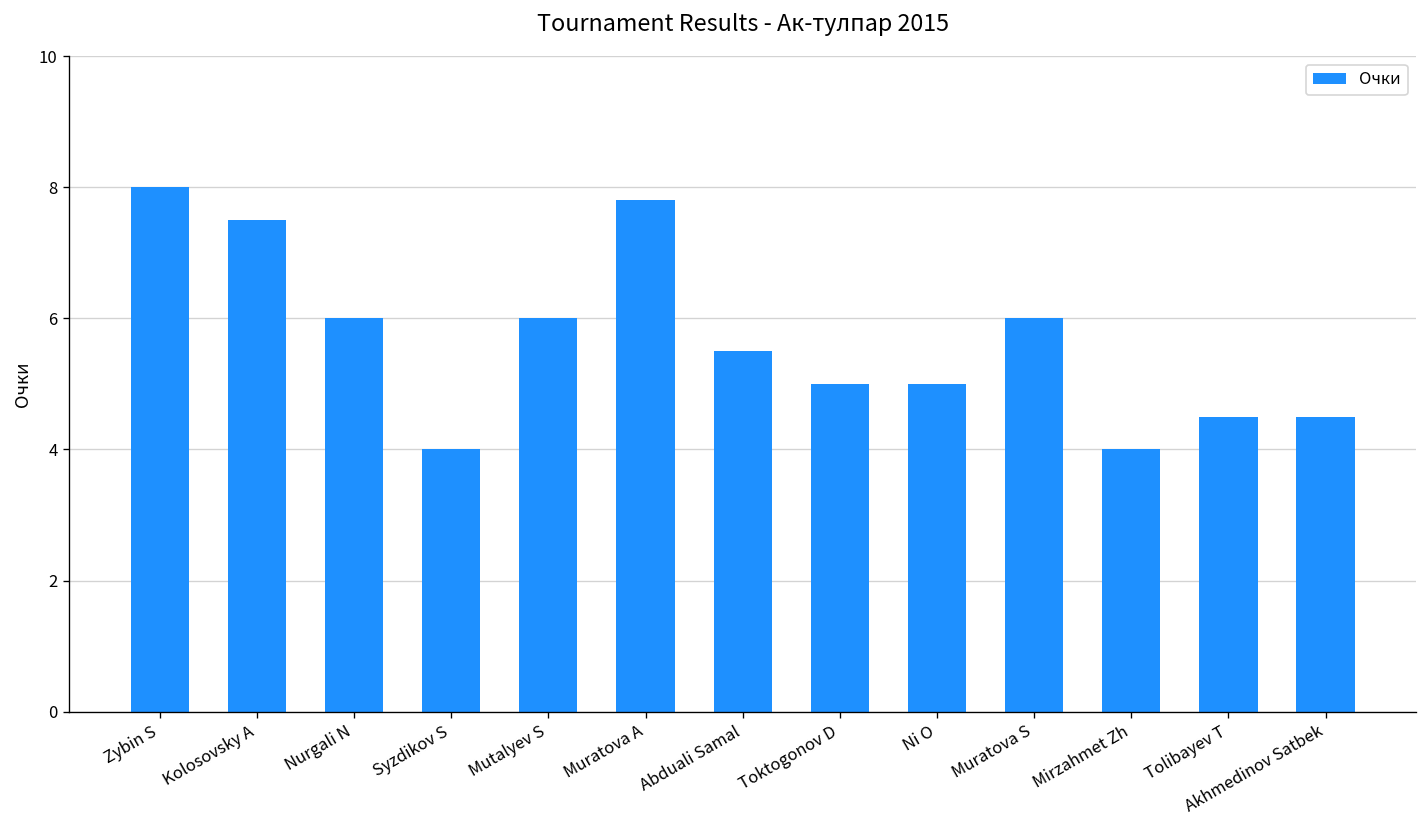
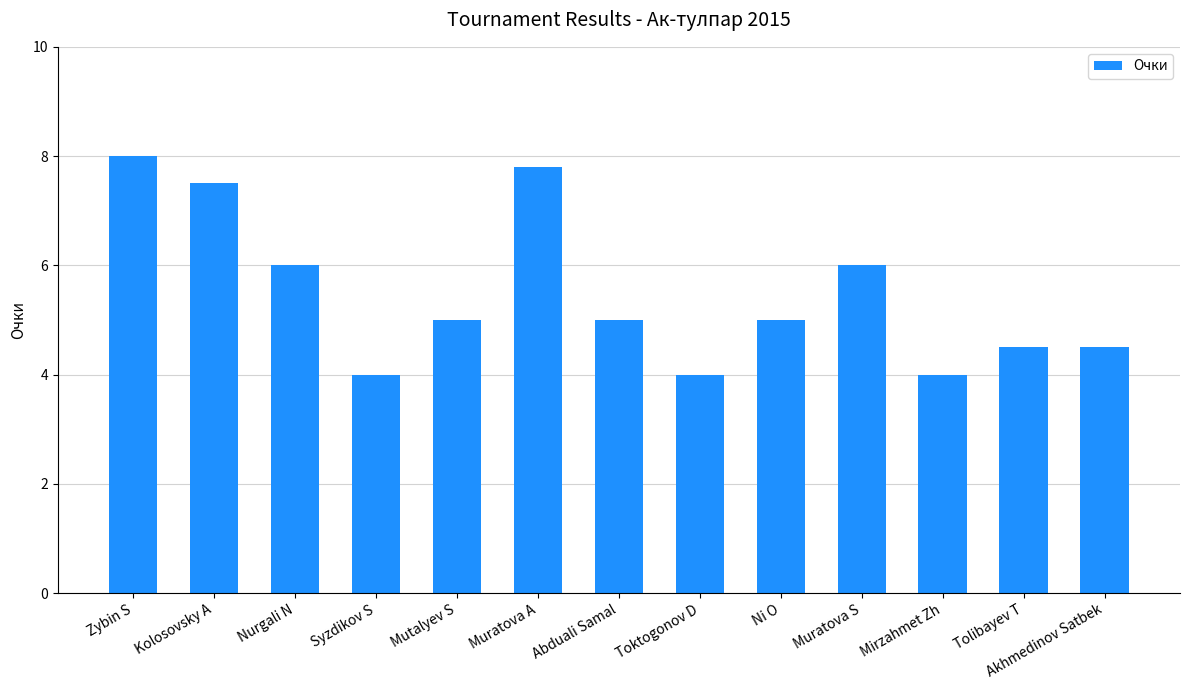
  {
    "Zybin S": 8.0,
    "Kolosovsky A": 7.5,
    "Nurgali N": 6.0,
    "Syzdikov S": 4.0,
-   "Mutalyev S": 6,
+   "Mutalyev S": 5,
    "Muratova A": 7.8,
-   "Abduali Samal": 5.5,
-   "Toktogonov D": 5,
+   "Abduali Samal": 5.0,
+   "Toktogonov D": 4,
    "Ni O": 5.0,
    "Muratova S": 6.0,
    "Mirzahmet Zh": 4.0,
    "Tolibayev T": 4.5,
    "Akhmedinov Satbek": 4.5
  }
